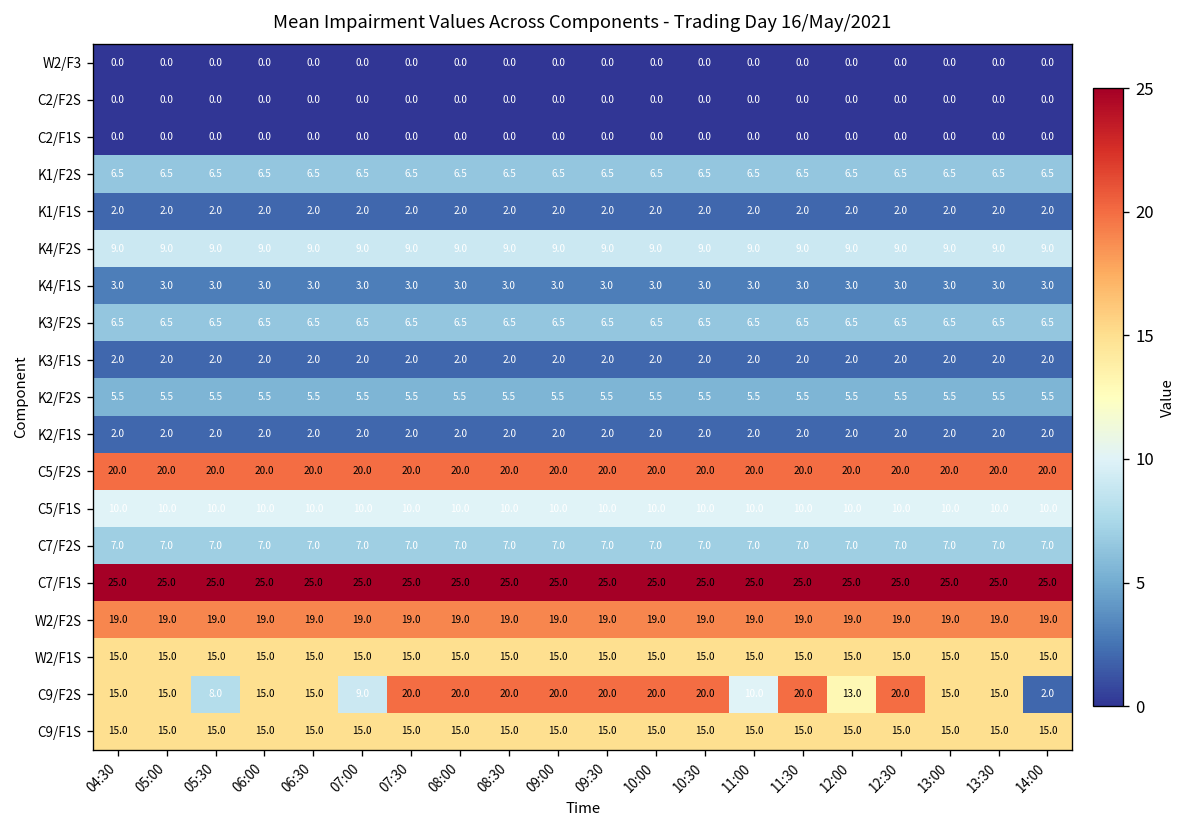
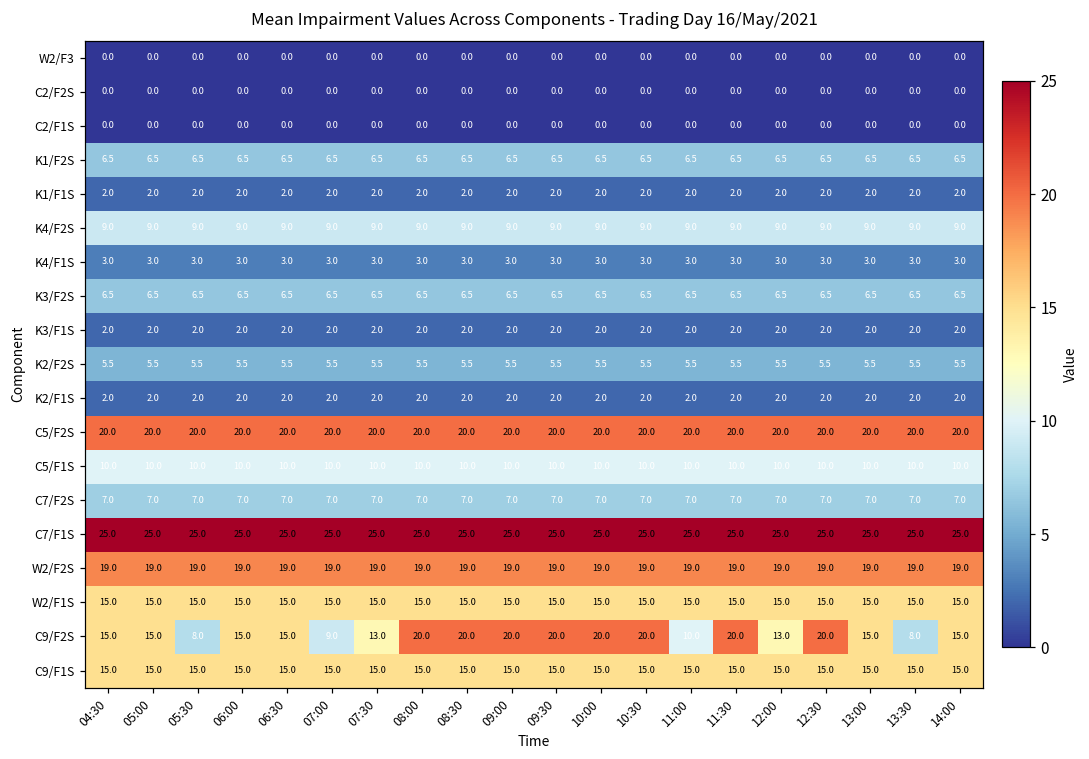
  {
    "C9/F2S": {
      "04:30": 15.0,
      "05:00": 15.0,
      "05:30": 8.0,
      "06:00": 15.0,
      "06:30": 15.0,
      "07:00": 9.0,
-     "07:30": 20.0,
+     "07:30": 13.0,
      "08:00": 20.0,
      "08:30": 20.0,
      "09:00": 20.0,
      "09:30": 20.0,
      "10:00": 20.0,
      "10:30": 20.0,
      "11:30": 20.0,
      "12:00": 13.0,
      "12:30": 20.0,
      "13:00": 15.0,
-     "13:30": 15.0,
-     "14:00": 2.0
+     "13:30": 8.0,
+     "14:00": 15.0
    }
  }
